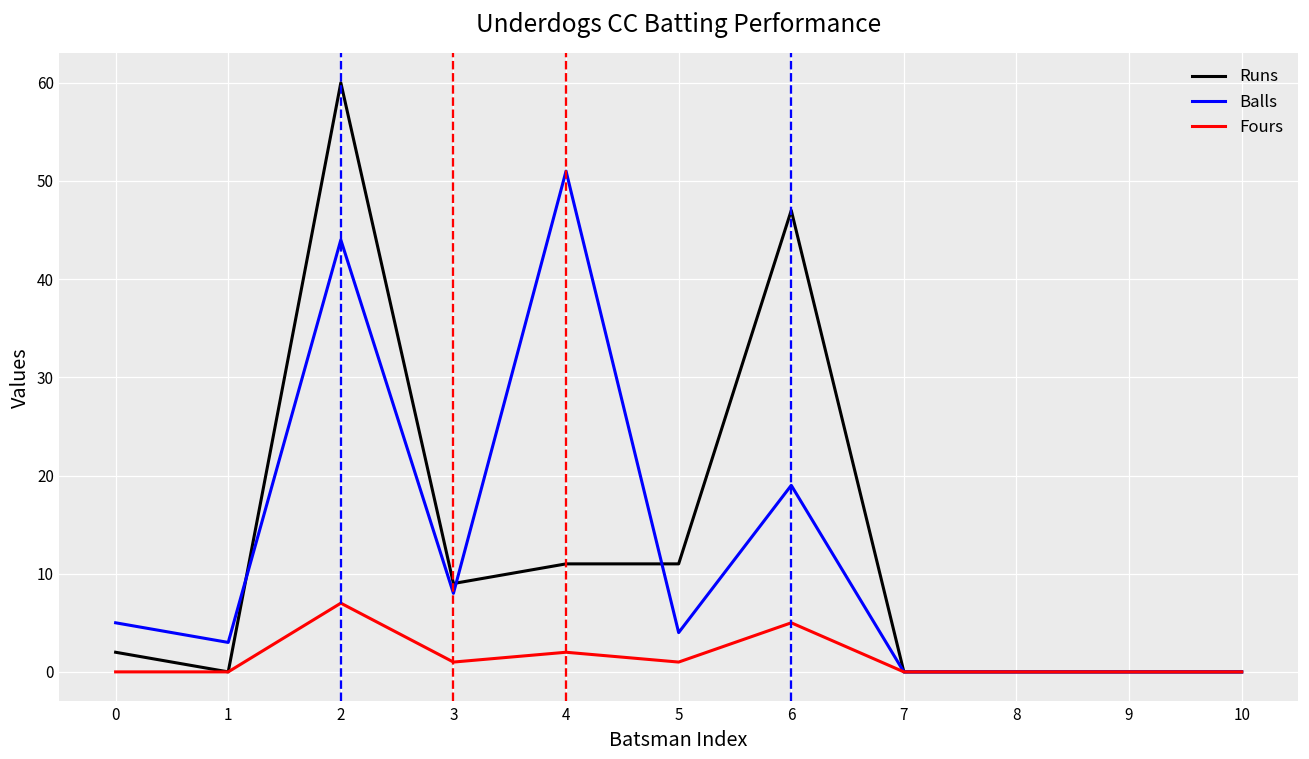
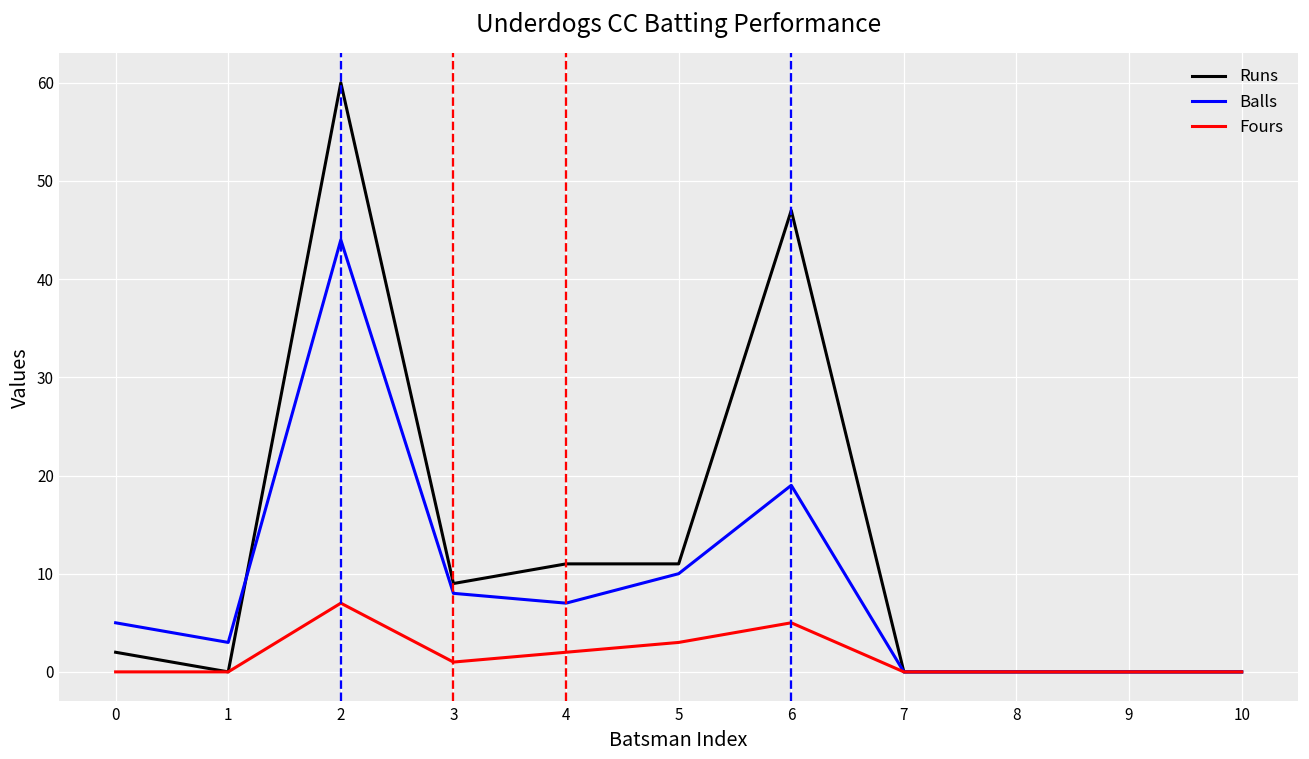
  {
    "Runs": {
      "0": 2,
      "2": 60,
      "3": 9,
      "4": 11,
      "5": 11,
      "6": 47
    },
    "Balls": {
      "0": 5,
      "1": 3,
      "2": 44,
      "3": 8,
-     "4": 51,
-     "5": 4,
+     "4": 7,
+     "5": 10,
      "6": 19
    },
    "Fours": {
      "0": 0,
      "2": 7,
      "3": 1,
      "4": 2,
-     "5": 1,
+     "5": 3,
      "6": 5
    }
  }
